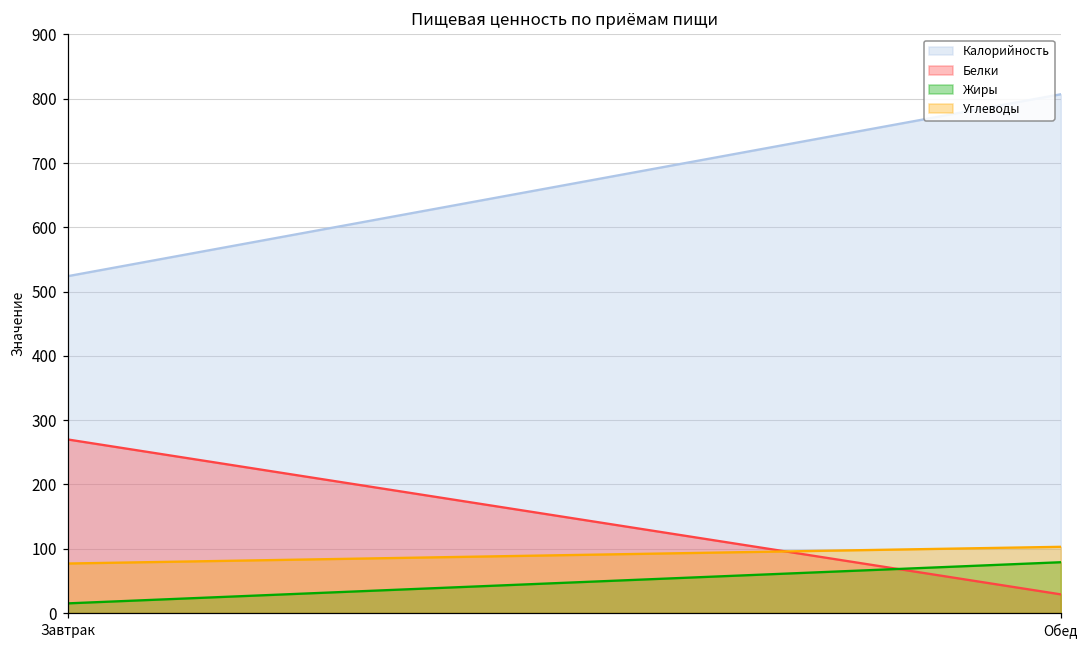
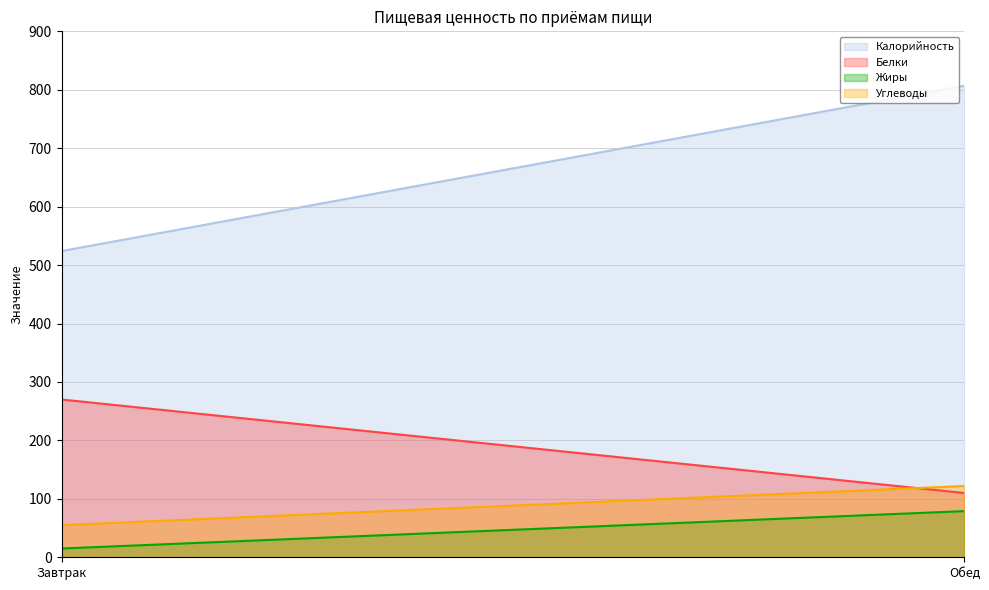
  {
    "Калорийность": {
      "Завтрак": 520,
      "Обед": 810
    },
    "Белки": {
      "Завтрак": 270,
-     "Обед": 30
+     "Обед": 110
    },
    "Жиры": {
      "Завтрак": 20,
      "Обед": 80
    },
    "Углеводы": {
-     "Завтрак": 80,
-     "Обед": 100
+     "Завтрак": 60,
+     "Обед": 120
    }
  }
